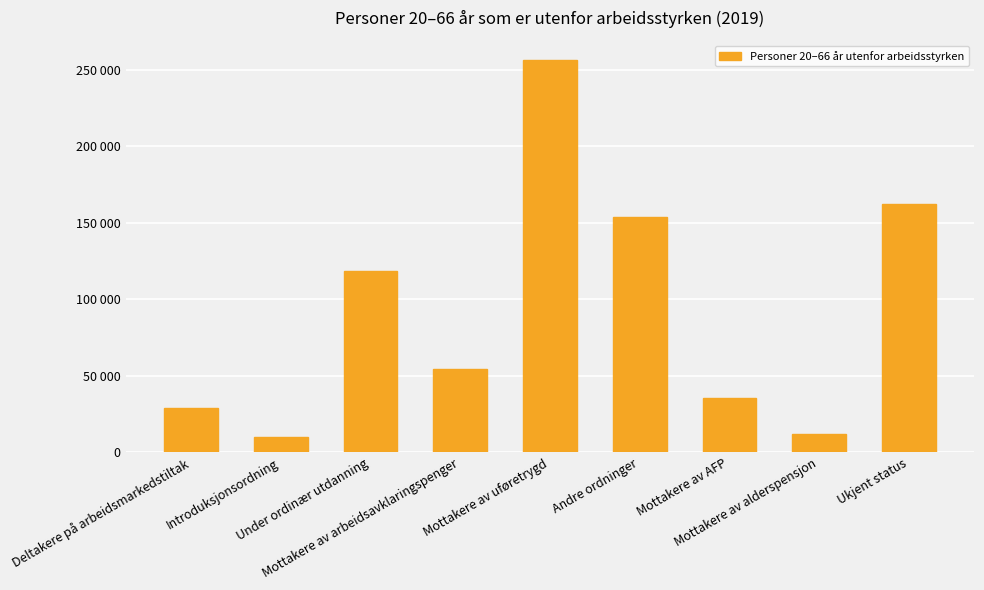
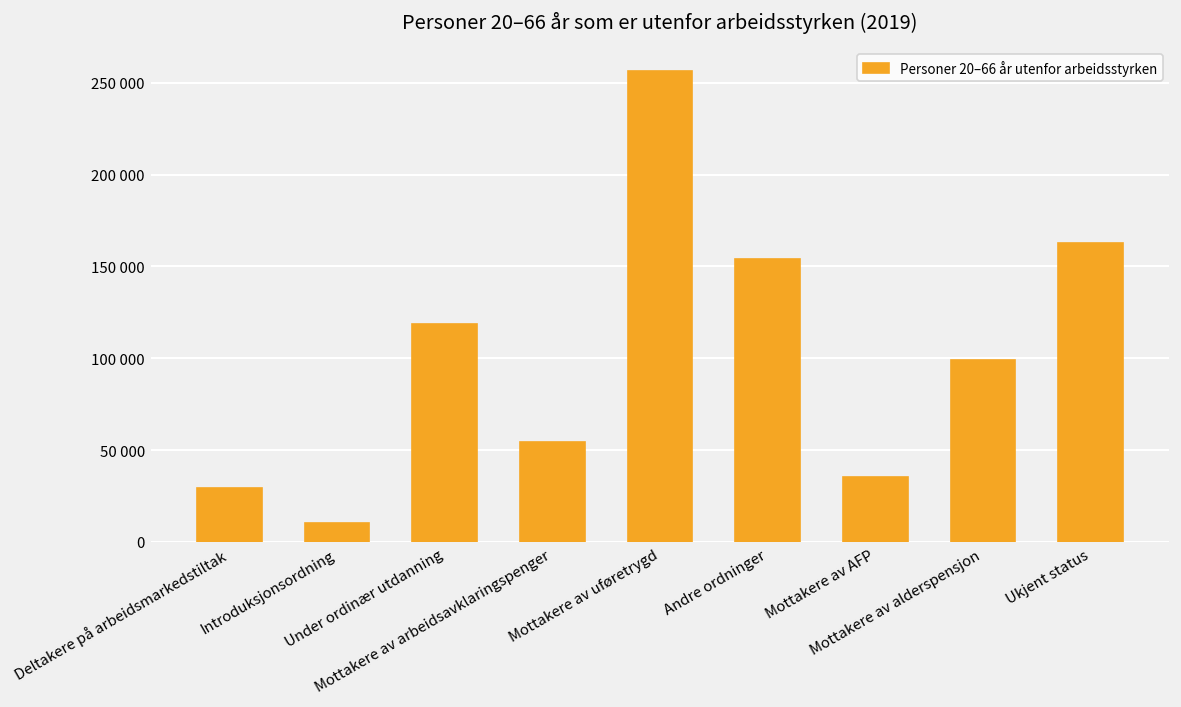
  {
    "Deltakere på arbeidsmarkedstiltak": 29000,
    "Introduksjonsordning": 10000,
    "Under ordinær utdanning": 119000,
    "Mottakere av arbeidsavklaringspenger": 54000,
    "Mottakere av uføretrygd": 256000,
    "Andre ordninger": 154000,
    "Mottakere av AFP": 35000,
-   "Mottakere av alderspensjon": 12000,
+   "Mottakere av alderspensjon": 99000,
    "Ukjent status": 162000
  }
